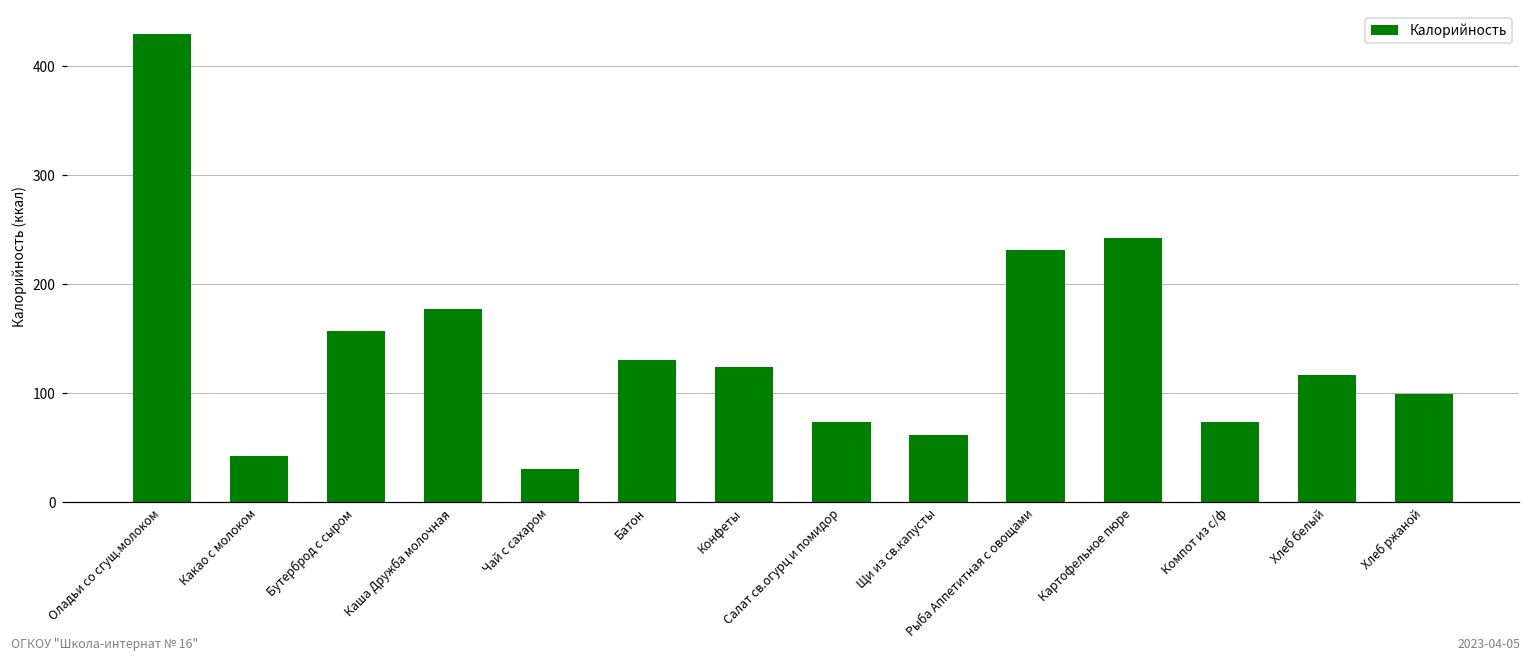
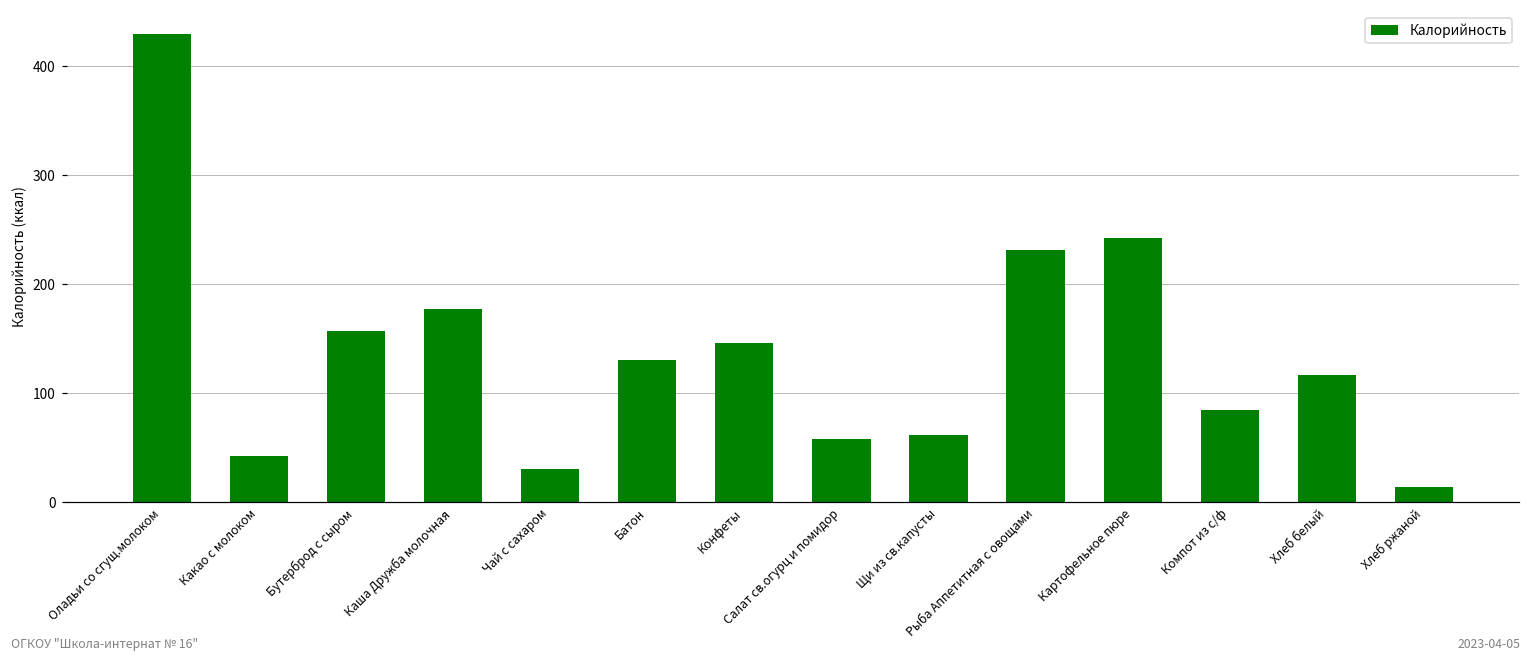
  {
    "Оладьи со сгущ.молоком": 430,
    "Какао с молоком": 40,
    "Бутерброд с сыром": 160,
    "Каша Дружба молочная": 180,
    "Чай с сахаром": 30,
    "Батон": 130,
-   "Конфеты": 120,
-   "Салат св.огурц и помидор": 70,
+   "Конфеты": 150,
+   "Салат св.огурц и помидор": 60,
    "Щи из св.капусты": 60,
    "Рыба Аппетитная с овощами": 230,
    "Картофельное пюре": 240,
-   "Компот из с/ф": 70,
+   "Компот из с/ф": 80,
    "Хлеб белый": 120,
-   "Хлеб ржаной": 100
+   "Хлеб ржаной": 10
  }
